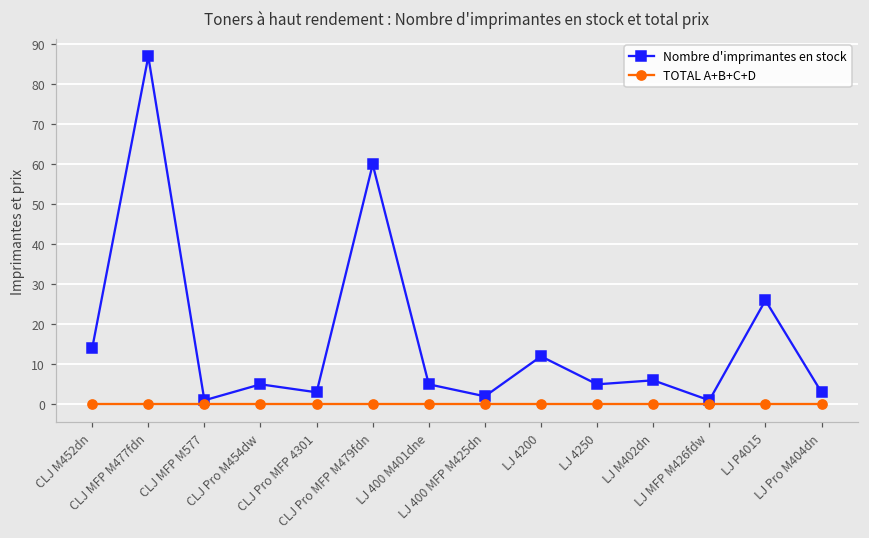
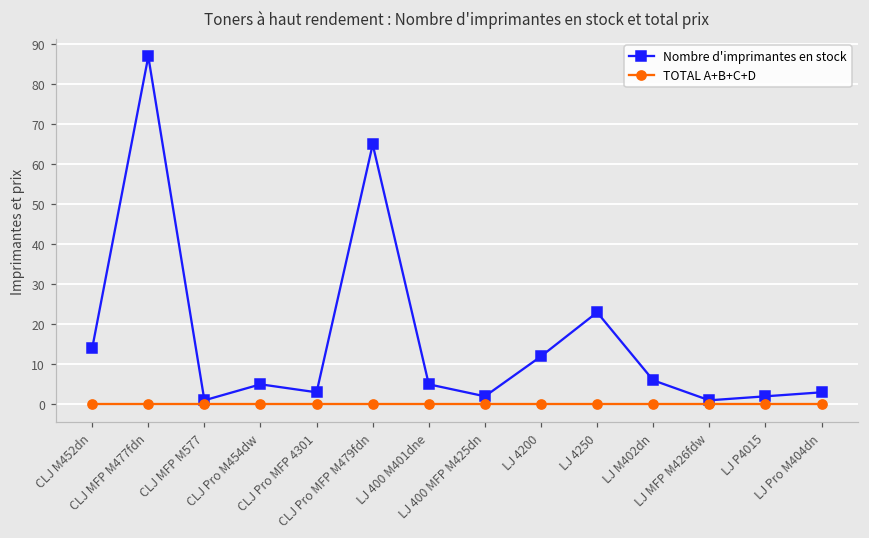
  {
    "Nombre d'imprimantes en stock": {
      "CLJ M452dn": 14,
      "CLJ MFP M477fdn": 87,
      "CLJ MFP M577": 1,
      "CLJ Pro M454dw": 5,
      "CLJ Pro MFP 4301": 3,
-     "CLJ Pro MFP M479fdn": 60,
+     "CLJ Pro MFP M479fdn": 65,
      "LJ 400 M401dne": 5,
      "LJ 400 MFP M425dn": 2,
      "LJ 4200": 12,
-     "LJ 4250": 5,
+     "LJ 4250": 23,
      "LJ M402dn": 6,
      "LJ MFP M426fdw": 1,
-     "LJ P4015": 26,
+     "LJ P4015": 2,
      "LJ Pro M404dn": 3
    },
    "TOTAL A+B+C+D": {
      "CLJ M452dn": 0,
      "CLJ MFP M477fdn": 0,
      "CLJ MFP M577": 0,
      "CLJ Pro M454dw": 0,
      "CLJ Pro MFP 4301": 0,
      "CLJ Pro MFP M479fdn": 0,
      "LJ 400 M401dne": 0,
      "LJ 400 MFP M425dn": 0,
      "LJ 4200": 0,
      "LJ 4250": 0,
      "LJ M402dn": 0,
      "LJ MFP M426fdw": 0,
      "LJ P4015": 0,
      "LJ Pro M404dn": 0
    }
  }
